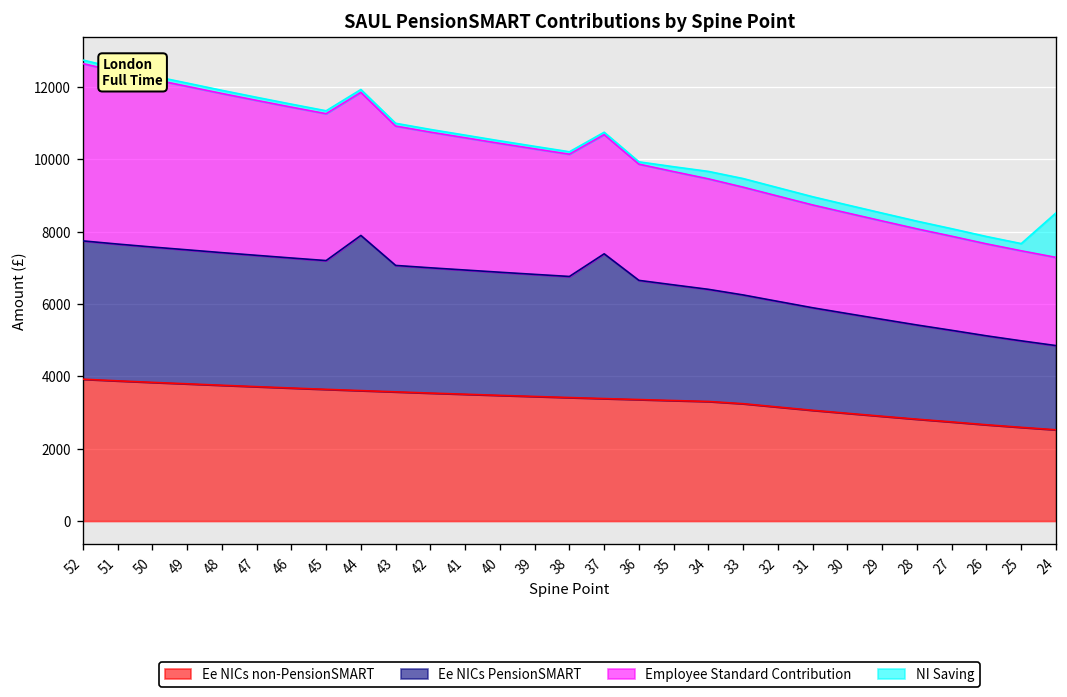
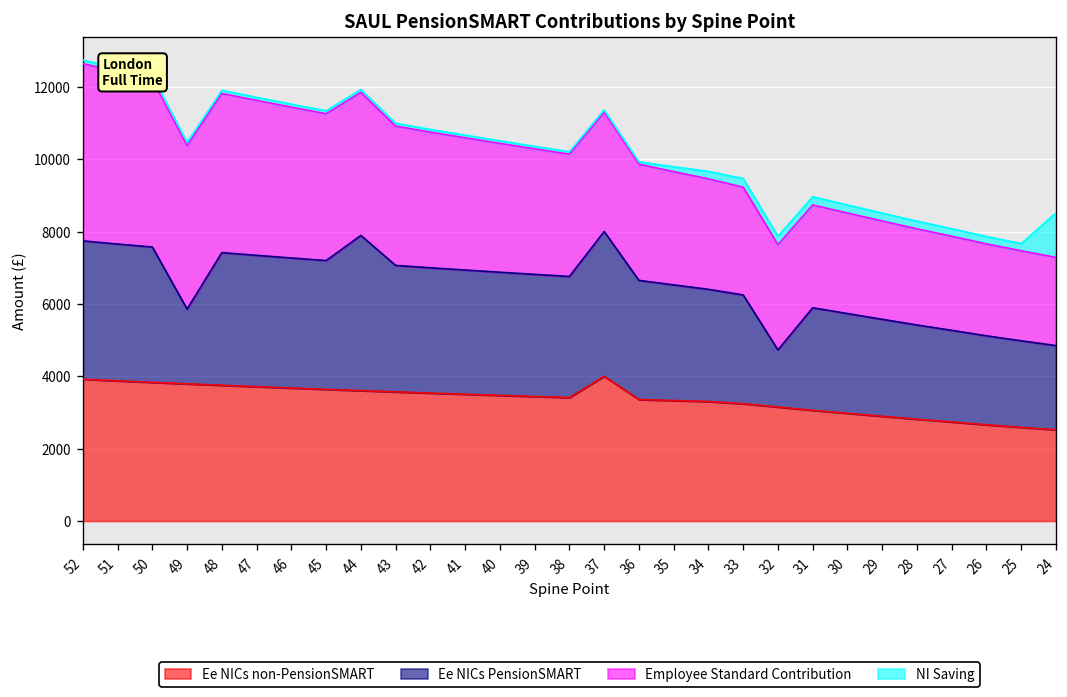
  {
    "Ee NICs non-PensionSMART": {
      "52": 3900,
      "51": 3900,
      "50": 3800,
      "49": 3800,
      "48": 3800,
      "47": 3700,
      "46": 3700,
      "45": 3600,
      "44": 3600,
      "43": 3600,
      "42": 3500,
      "41": 3500,
      "40": 3500,
      "39": 3400,
      "38": 3400,
-     "37": 3400,
+     "37": 4000,
      "36": 3400,
      "35": 3300,
      "34": 3300,
      "33": 3200,
      "32": 3200,
      "31": 3100,
      "30": 3000,
      "29": 2900,
      "28": 2800,
      "27": 2700,
      "26": 2700,
      "25": 2600,
      "24": 2500
    },
    "Ee NICs PensionSMART": {
      "52": 3800,
      "51": 3800,
      "50": 3700,
-     "49": 3700,
+     "49": 2100,
      "48": 3700,
      "47": 3600,
      "46": 3600,
      "45": 3600,
      "44": 4300,
      "43": 3500,
      "42": 3500,
      "41": 3400,
      "40": 3400,
      "39": 3400,
      "38": 3300,
      "37": 4000,
      "36": 3300,
      "35": 3200,
      "34": 3100,
      "33": 3000,
-     "32": 2900,
+     "32": 1600,
      "31": 2800,
      "30": 2800,
      "29": 2700,
      "28": 2600,
      "27": 2500,
      "26": 2500,
      "25": 2400,
      "24": 2300
    },
    "Employee Standard Contribution": {
      "52": 4900,
      "49": 4500,
      "48": 4400,
      "47": 4300,
      "35": 3100,
      "34": 3100,
      "33": 3000,
      "32": 2900,
      "31": 2800,
      "30": 2800,
      "29": 2700,
      "28": 2700,
      "27": 2600,
      "26": 2500,
      "25": 2500,
      "24": 2400
    },
    "NI Saving": {
      "52": 100,
      "49": 100,
      "48": 100,
      "47": 100,
      "35": 100,
      "34": 200,
      "33": 200,
      "32": 200,
      "31": 200,
      "30": 200,
      "29": 200,
      "28": 200,
      "27": 200,
      "26": 200,
      "25": 200,
      "24": 1200
    }
  }
